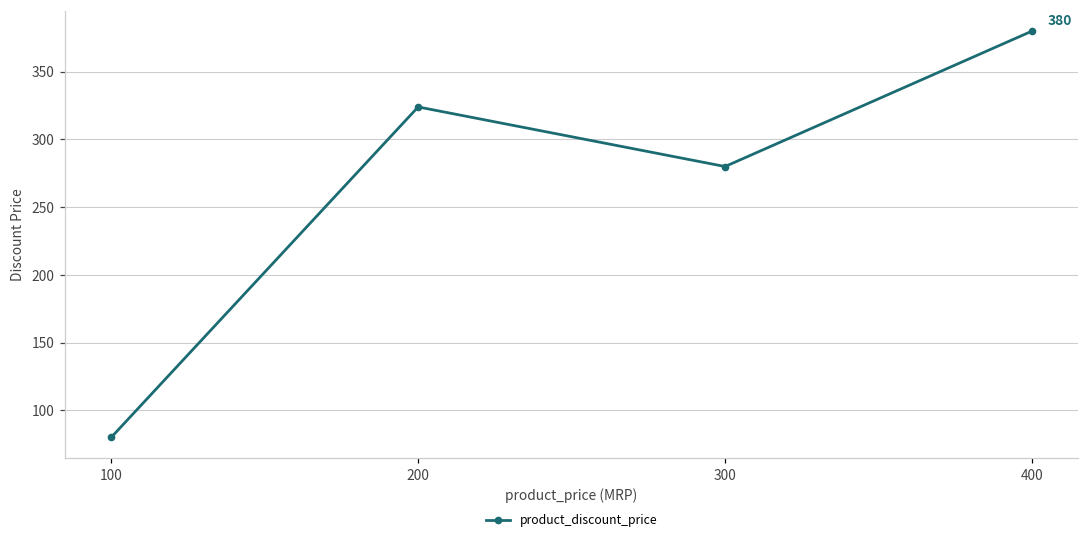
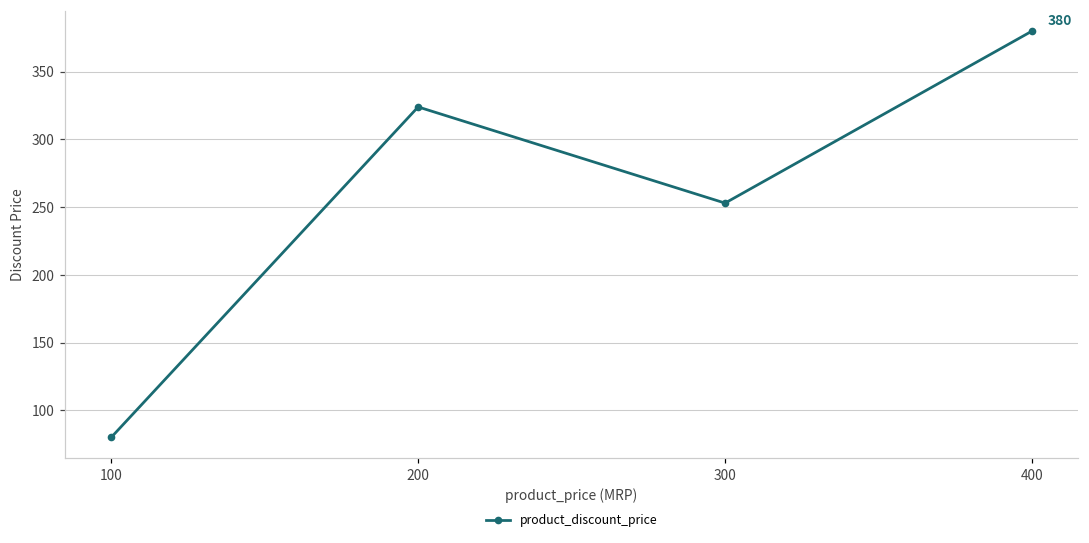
  {
    "100": 80,
    "200": 324,
-   "300": 280
+   "300": 253
  }
